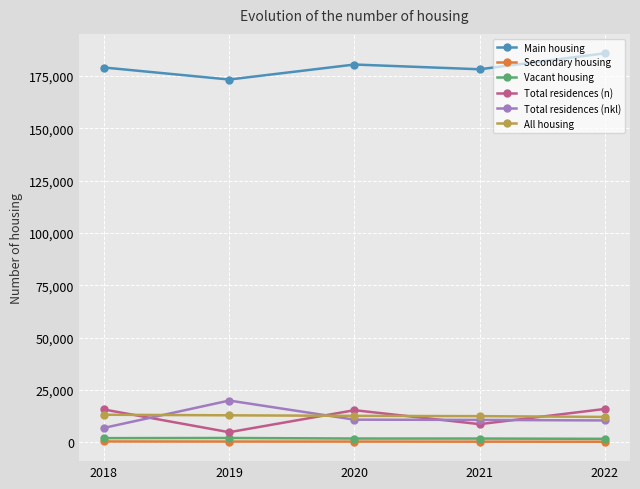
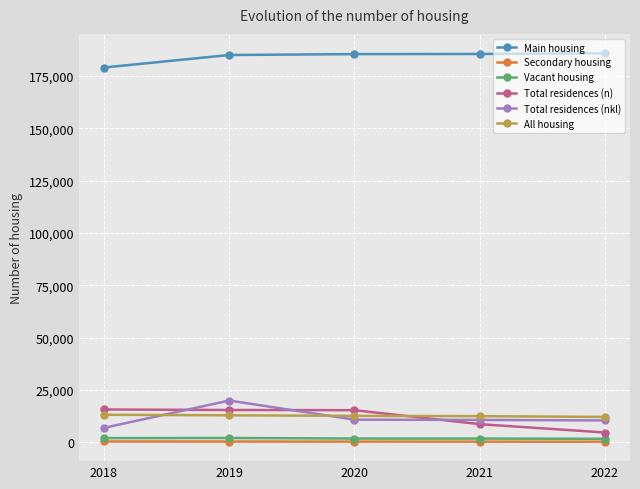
  {
    "Main housing": {
      "2018": "179,000",
-     "2019": "173,000",
-     "2020": "181,000",
-     "2021": "178,000"
+     "2019": "185,000",
+     "2020": "186,000",
+     "2021": "186,000"
    },
    "Vacant housing": {
      "2018": "2,000",
      "2019": "2,000",
      "2020": "2,000",
      "2021": "2,000",
      "2022": "2,000"
    },
    "Total residences (n)": {
      "2018": "16,000",
-     "2019": "5,000",
+     "2019": "15,000",
      "2020": "15,000",
      "2021": "9,000",
-     "2022": "16,000"
+     "2022": "5,000"
    },
    "Total residences (nkl)": {
      "2018": "7,000",
      "2019": "20,000",
      "2020": "11,000",
      "2021": "11,000",
      "2022": "10,000"
    }
  }
